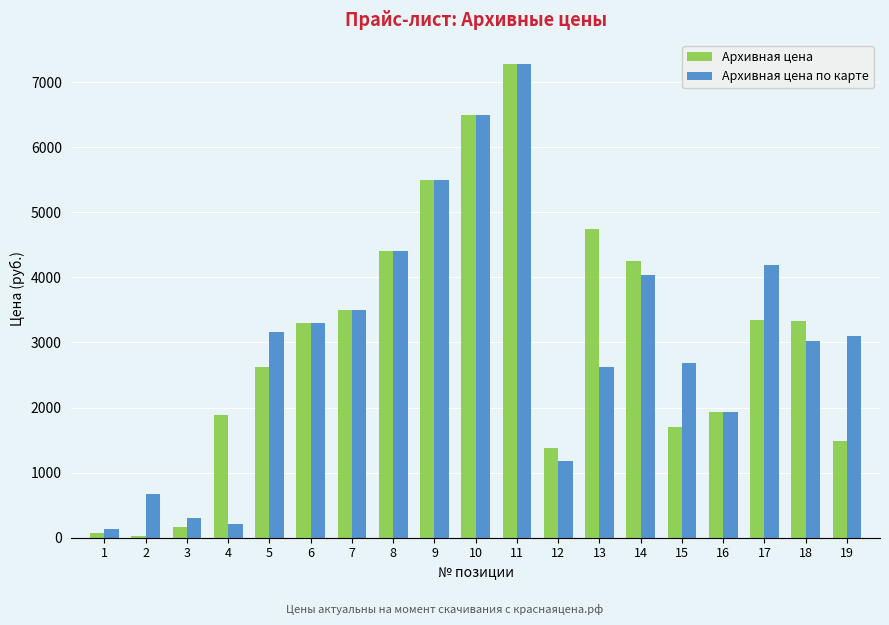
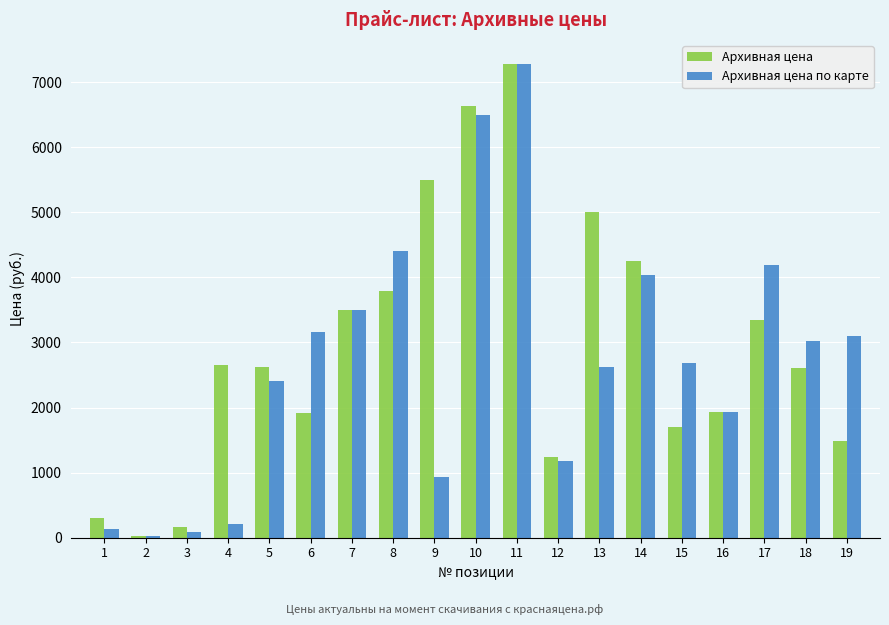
  {
    "Архивная цена": {
-     "1": 100,
+     "1": 300,
      "3": 200,
-     "4": 1900,
+     "4": 2700,
      "5": 2600,
-     "6": 3300,
+     "6": 1900,
      "7": 3500,
-     "8": 4400,
+     "8": 3800,
      "9": 5500,
-     "10": 6500,
+     "10": 6600,
      "11": 7300,
-     "12": 1400,
-     "13": 4700,
+     "12": 1200,
+     "13": 5000,
      "14": 4200,
      "15": 1700,
      "16": 1900,
      "17": 3300,
-     "18": 3300,
+     "18": 2600,
      "19": 1500
    },
    "Архивная цена по карте": {
      "1": 100,
-     "2": 700,
-     "3": 300,
+     "2": 0,
+     "3": 100,
      "4": 200,
-     "5": 3200,
-     "6": 3300,
+     "5": 2400,
+     "6": 3200,
      "7": 3500,
      "8": 4400,
-     "9": 5500,
+     "9": 900,
      "10": 6500,
      "11": 7300,
      "12": 1200,
      "13": 2600,
      "14": 4000,
      "15": 2700,
      "16": 1900,
      "17": 4200,
      "18": 3000,
      "19": 3100
    }
  }
